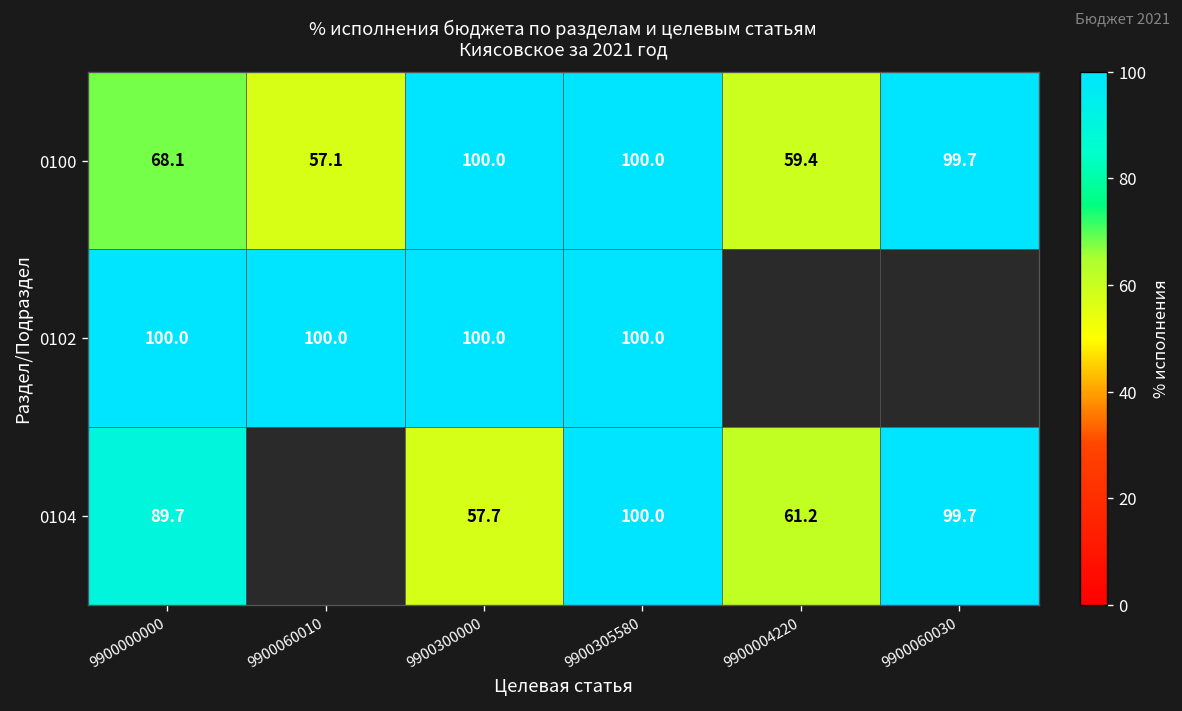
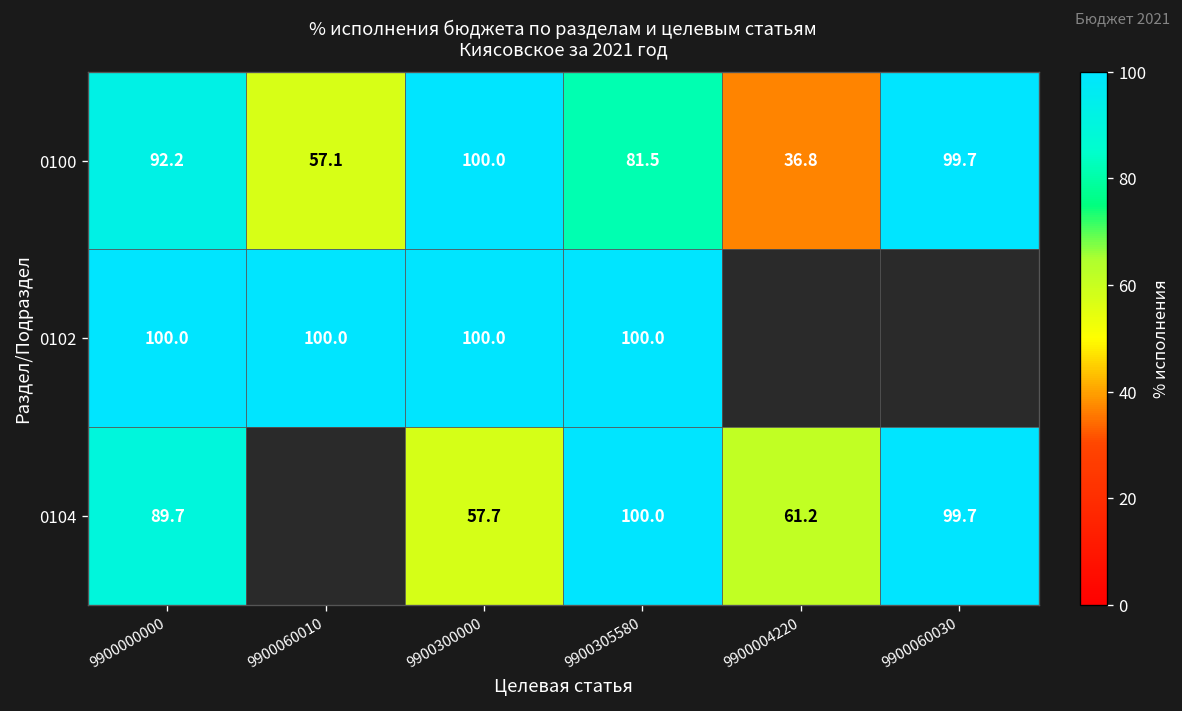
  {
    "0100": {
-     "9900000000": 68.1,
+     "9900000000": 92.2,
      "9900060010": 57.1,
      "9900300000": 100.0,
-     "9900305580": 100.0,
-     "9900004220": 59.4,
+     "9900305580": 81.5,
+     "9900004220": 36.8,
      "9900060030": 99.7
    },
    "0102": {
      "9900000000": 100.0,
      "9900060010": 100.0,
      "9900300000": 100.0,
      "9900305580": 100.0
    },
    "0104": {
      "9900000000": 89.7,
      "9900300000": 57.7,
      "9900305580": 100.0,
      "9900004220": 61.2,
      "9900060030": 99.7
    }
  }
